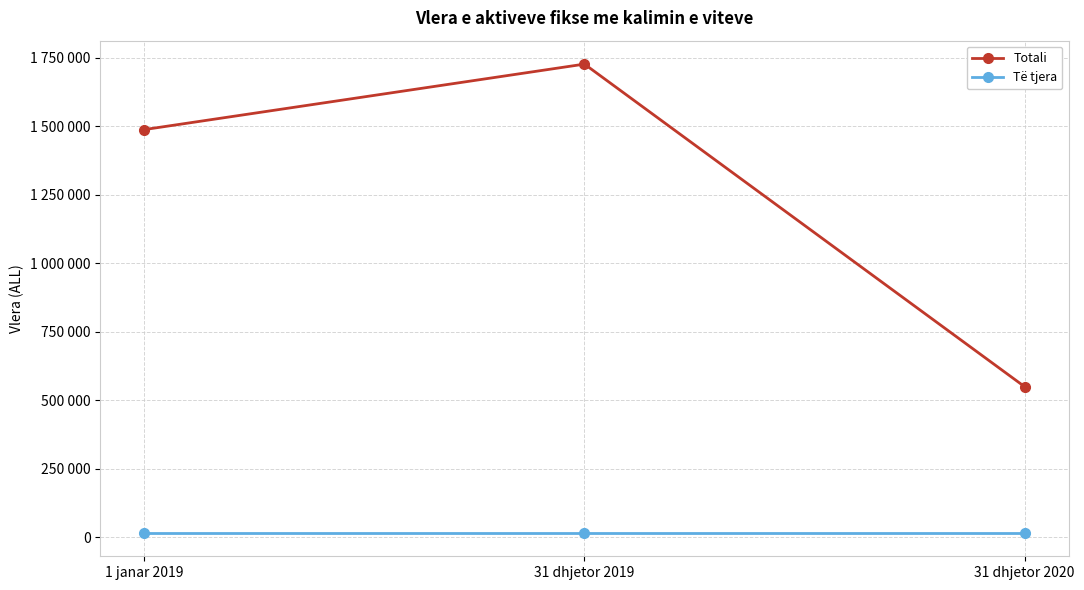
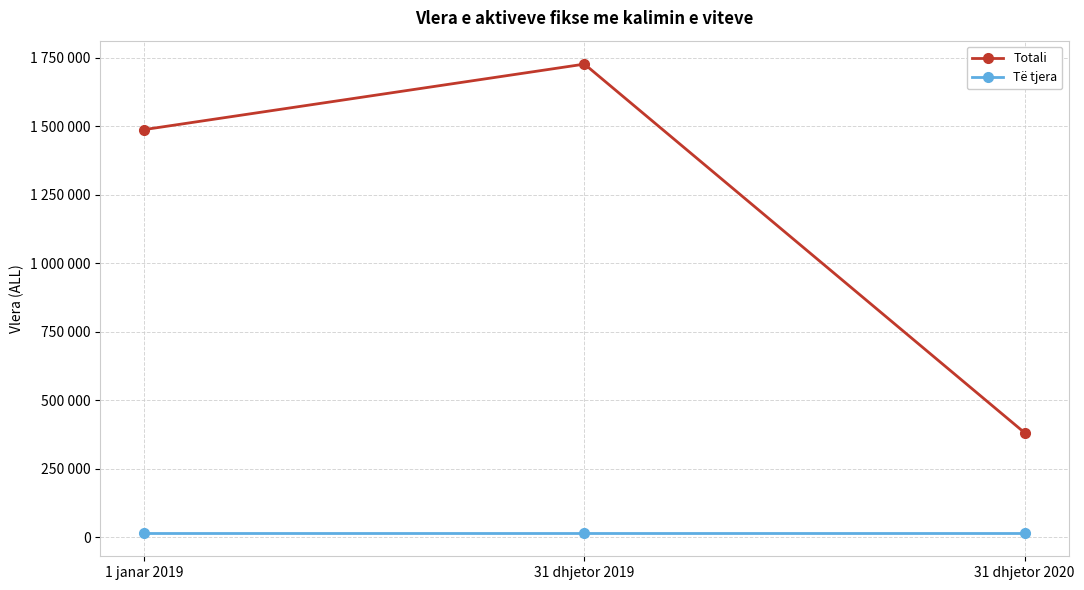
  {
    "Totali": {
      "1 janar 2019": 1490000,
      "31 dhjetor 2019": 1730000,
-     "31 dhjetor 2020": 550000
+     "31 dhjetor 2020": 380000
    },
    "Të tjera": {
      "1 janar 2019": 20000,
      "31 dhjetor 2019": 20000,
      "31 dhjetor 2020": 20000
    }
  }
